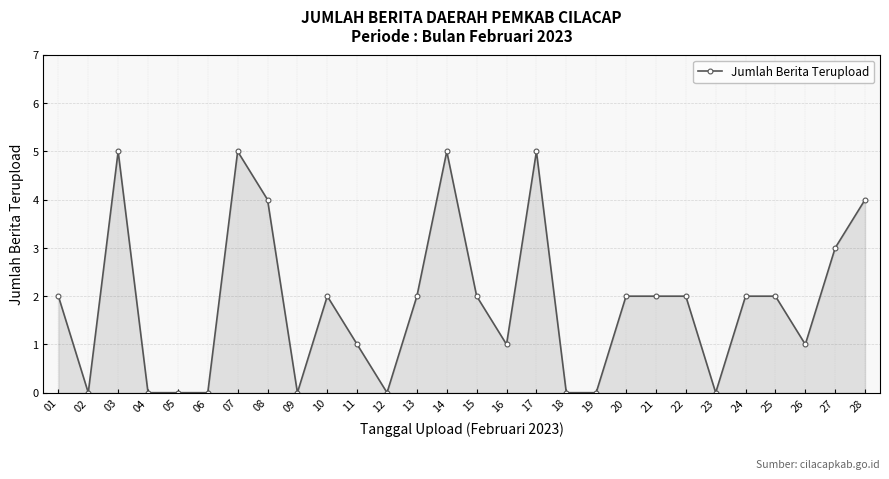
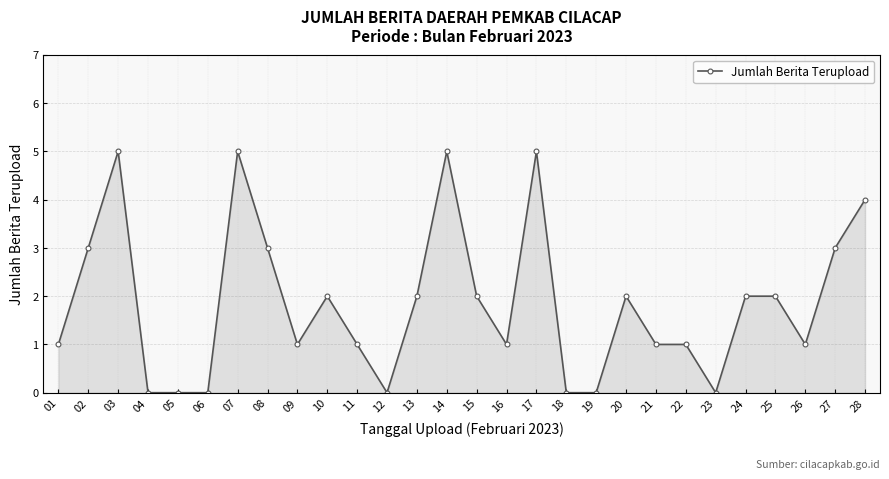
  {
-   "01": 2,
-   "02": 0,
+   "01": 1,
+   "02": 3,
    "03": 5,
    "04": 0,
    "05": 0,
    "06": 0,
    "07": 5,
-   "08": 4,
-   "09": 0,
+   "08": 3,
+   "09": 1,
    "10": 2,
    "11": 1,
    "12": 0,
    "13": 2,
    "14": 5,
    "15": 2,
    "16": 1,
    "17": 5,
    "18": 0,
    "19": 0,
    "20": 2,
-   "21": 2,
-   "22": 2,
+   "21": 1,
+   "22": 1,
    "23": 0,
    "24": 2,
    "25": 2,
    "26": 1,
    "27": 3,
    "28": 4
  }
